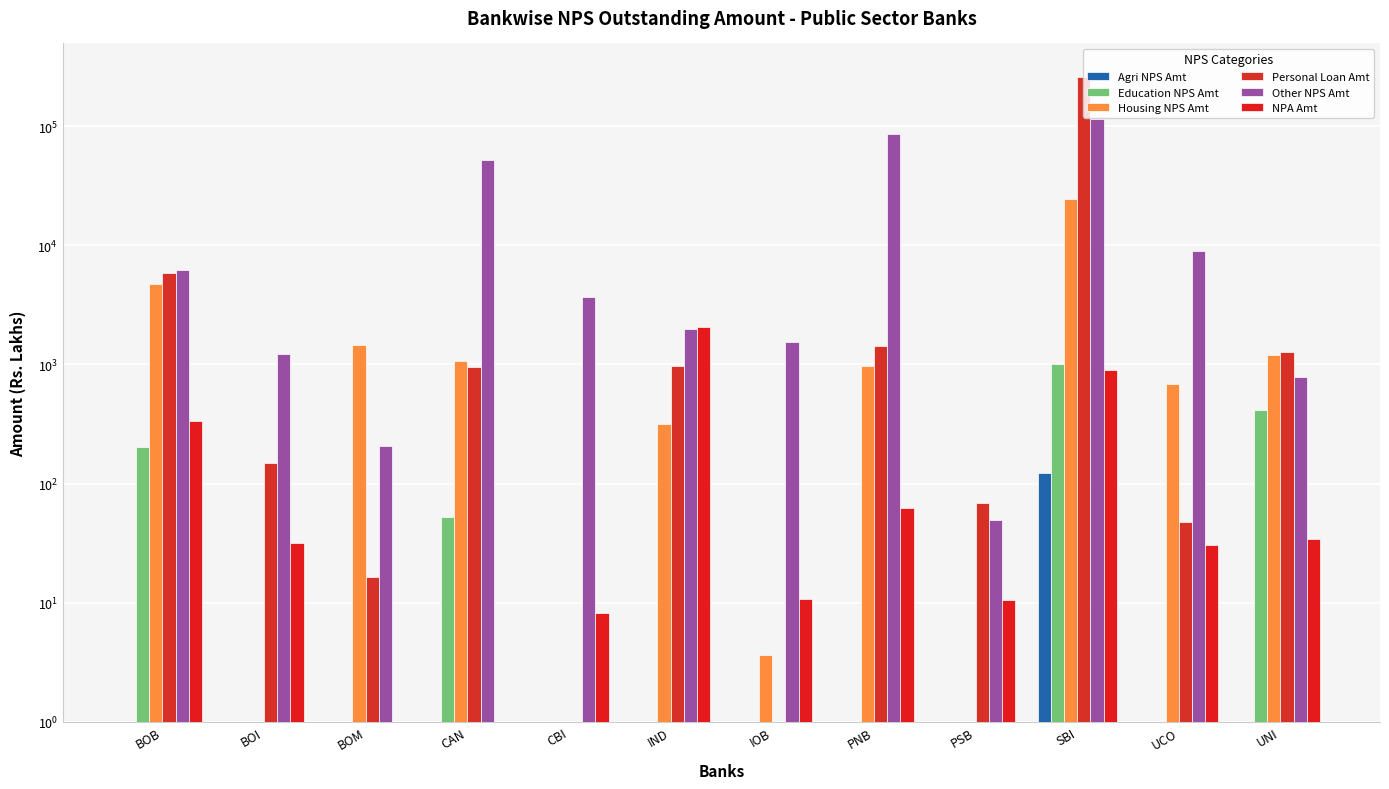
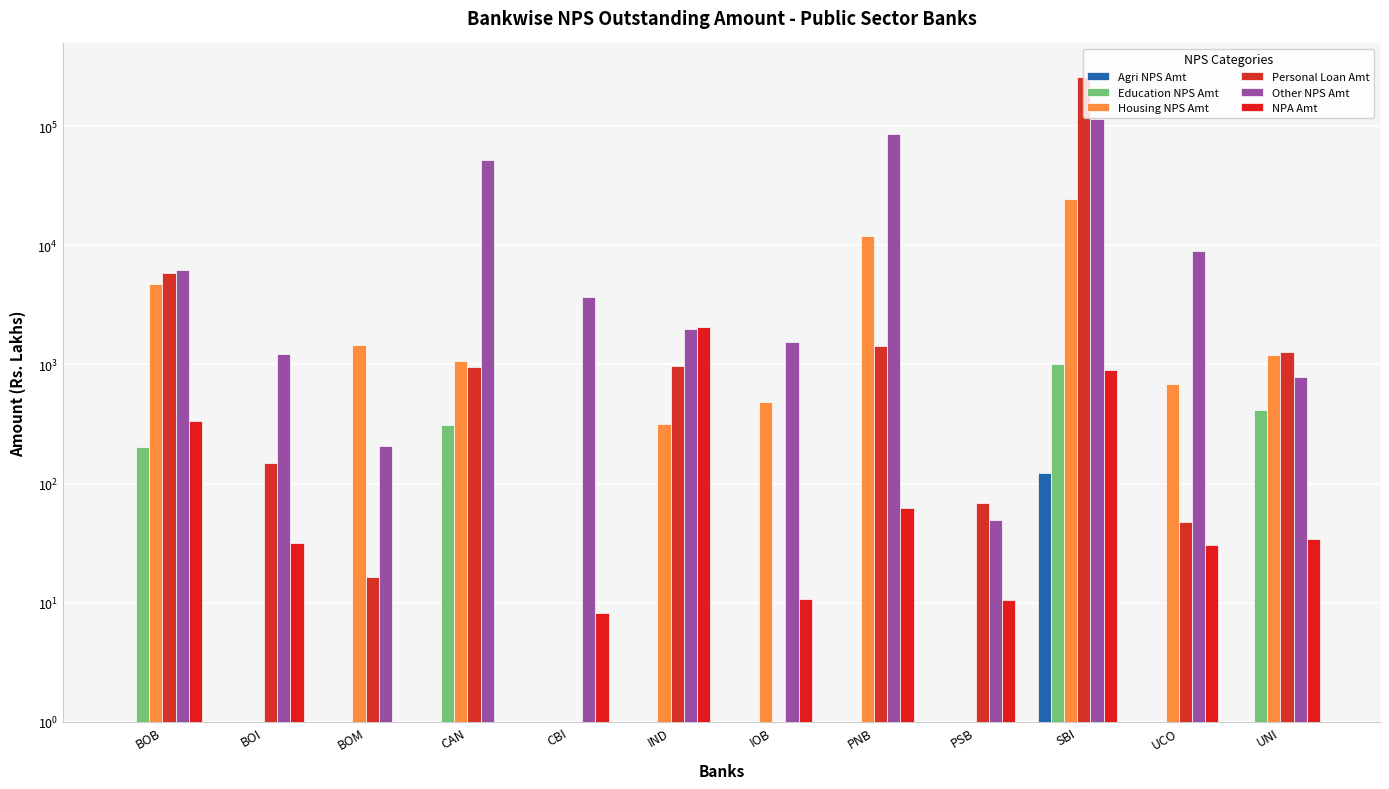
  {
    "Agri NPS Amt": {
      "SBI": 120
    },
    "Education NPS Amt": {
      "BOB": 200,
-     "CAN": 50,
+     "CAN": 310,
      "SBI": 1000,
      "UNI": 410
    },
    "Housing NPS Amt": {
      "BOB": 4700,
      "BOM": 1500,
      "CAN": 1100,
      "IND": 320,
-     "IOB": 3.7,
-     "PNB": 1000,
+     "IOB": 480,
+     "PNB": 12000,
      "SBI": 24000,
      "UCO": 700,
      "UNI": 1200
    },
    "Other NPS Amt": {
      "BOB": 6000,
      "BOI": 1200,
      "BOM": 210,
      "CAN": 50000,
      "CBI": 3600,
      "IND": 2000,
      "IOB": 1600,
      "PNB": 90000,
      "PSB": 50,
      "SBI": 120000,
      "UCO": 9000,
      "UNI": 800
    }
  }
